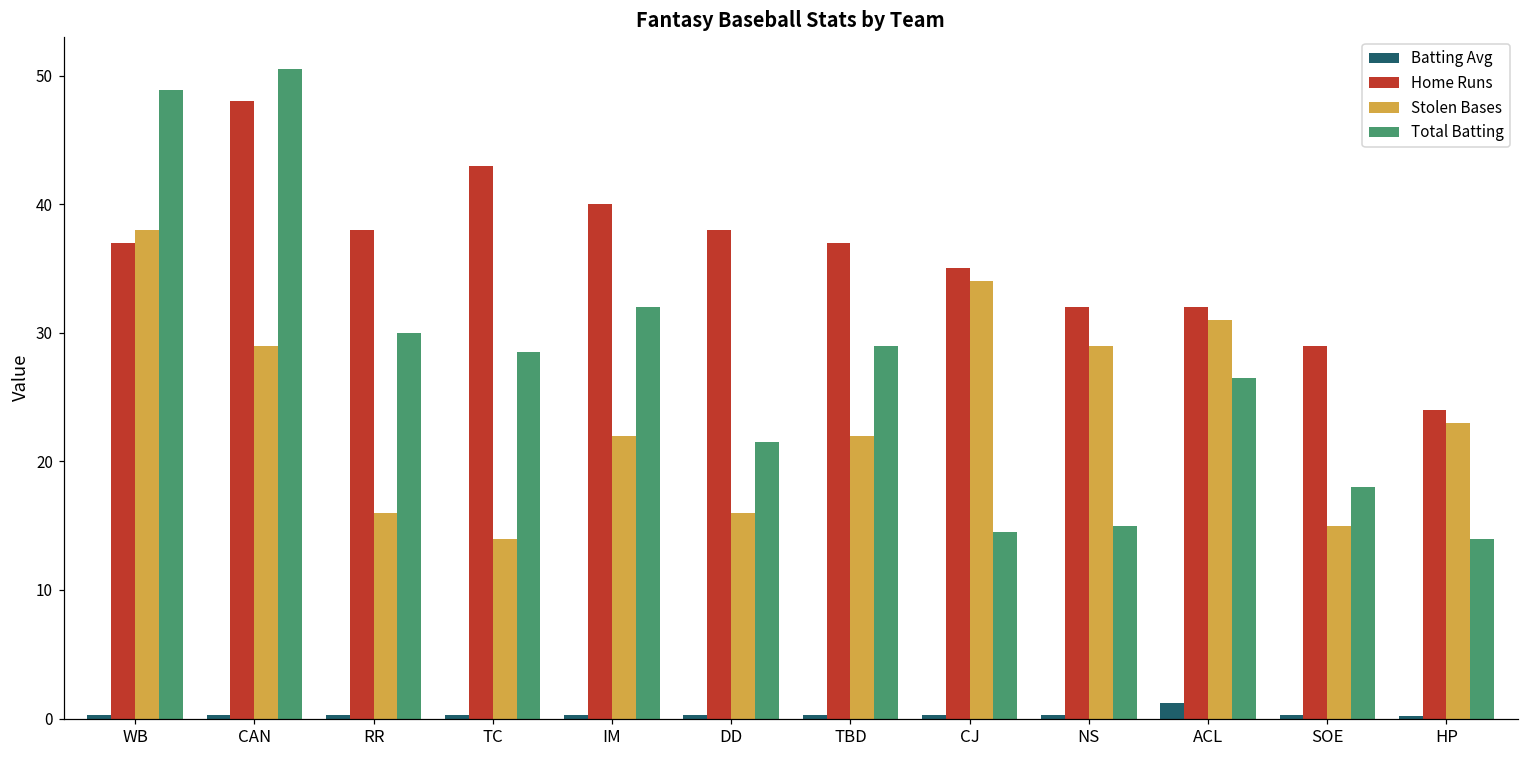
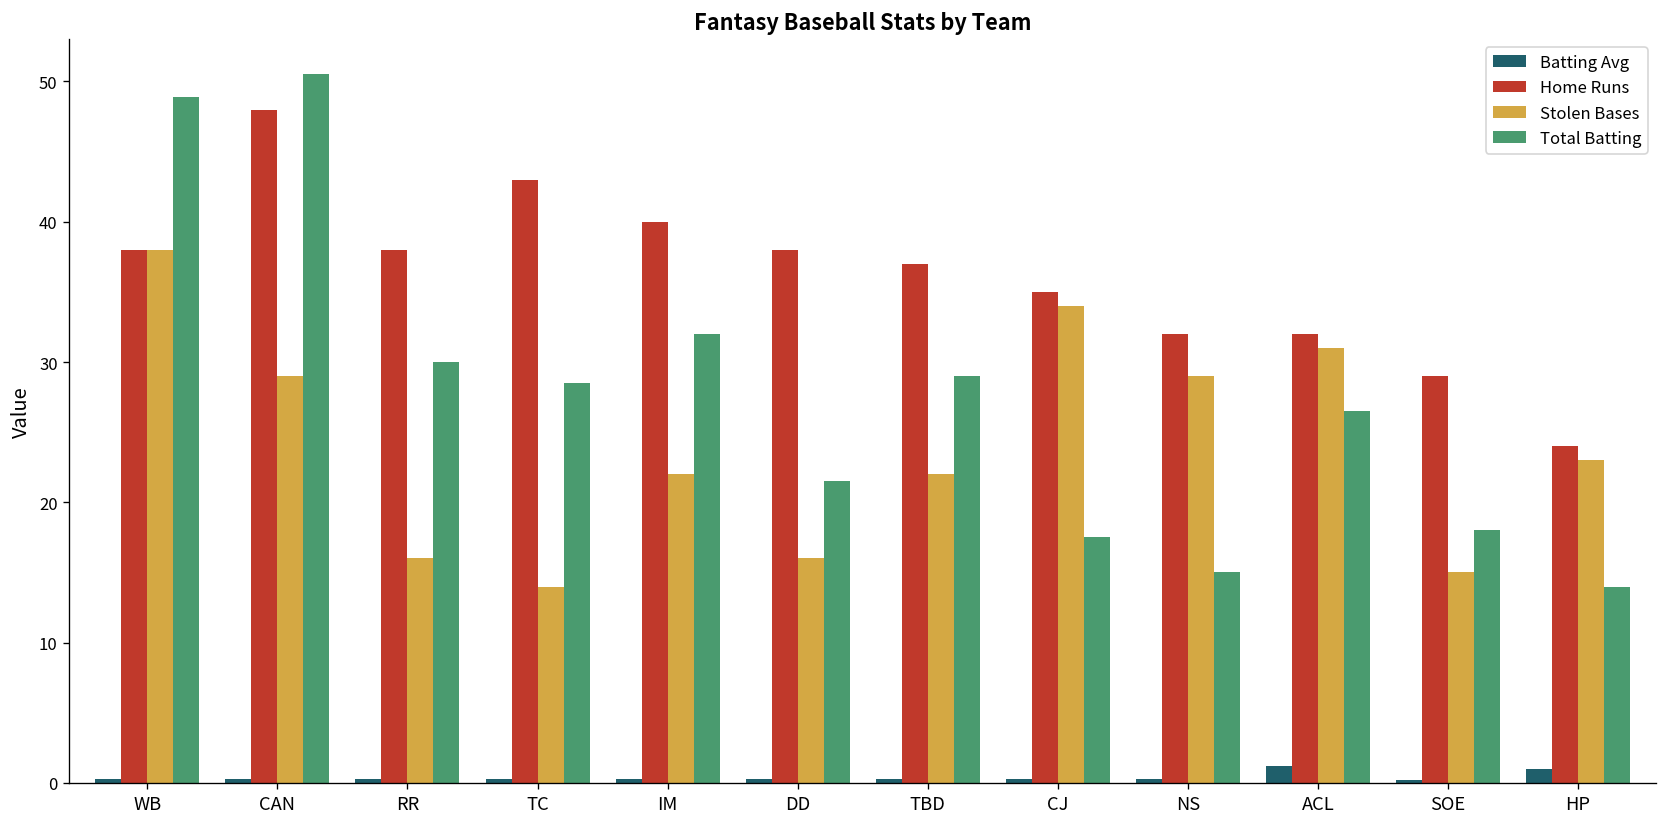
  {
    "Batting Avg": {
      "WB": 0.3,
      "CAN": 0.3,
      "RR": 0.3,
      "TC": 0.3,
      "IM": 0.3,
      "DD": 0.2,
      "TBD": 0.2,
      "CJ": 0.2,
      "NS": 0.2,
      "ACL": 1.2,
      "SOE": 0.2,
-     "HP": 0.2
+     "HP": 1.0
    },
    "Home Runs": {
-     "WB": 37,
+     "WB": 38,
      "CAN": 48,
      "RR": 38,
      "TC": 43,
      "IM": 40,
      "DD": 38,
      "TBD": 37,
      "CJ": 35,
      "NS": 32,
      "ACL": 32,
      "SOE": 29,
      "HP": 24
    },
    "Stolen Bases": {
      "WB": 38.0,
      "CAN": 29.0,
      "RR": 16.0,
      "TC": 14.0,
      "IM": 22.0,
      "DD": 16.0,
      "TBD": 22.0,
      "CJ": 34.0,
      "NS": 29.0,
      "ACL": 31.0,
      "SOE": 15.0,
      "HP": 23.0
    },
    "Total Batting": {
      "WB": 48.9,
      "CAN": 50.5,
      "RR": 30.0,
      "TC": 28.5,
      "IM": 32.0,
      "DD": 21.5,
      "TBD": 29.0,
-     "CJ": 14.5,
+     "CJ": 17.5,
      "NS": 15.0,
      "ACL": 26.5,
      "SOE": 18.0,
      "HP": 14.0
    }
  }
